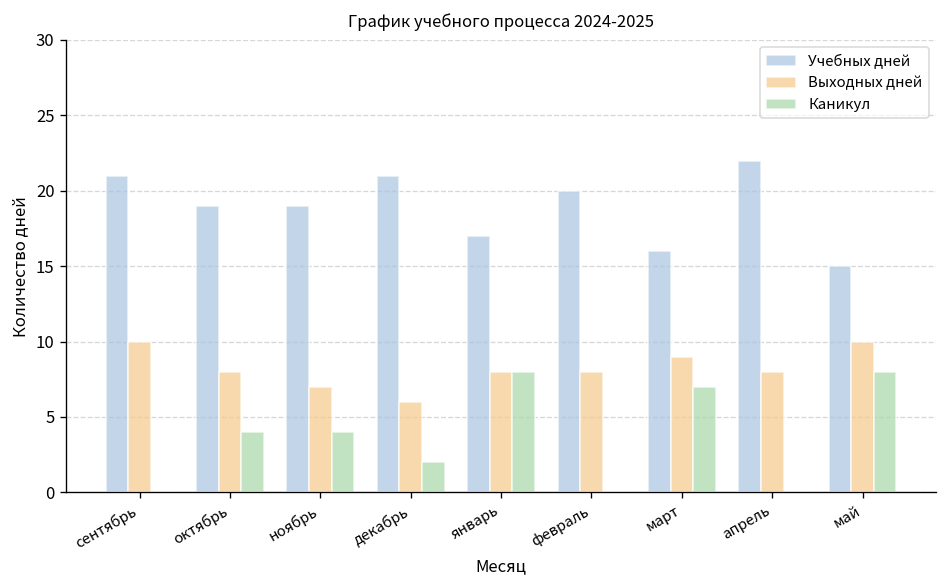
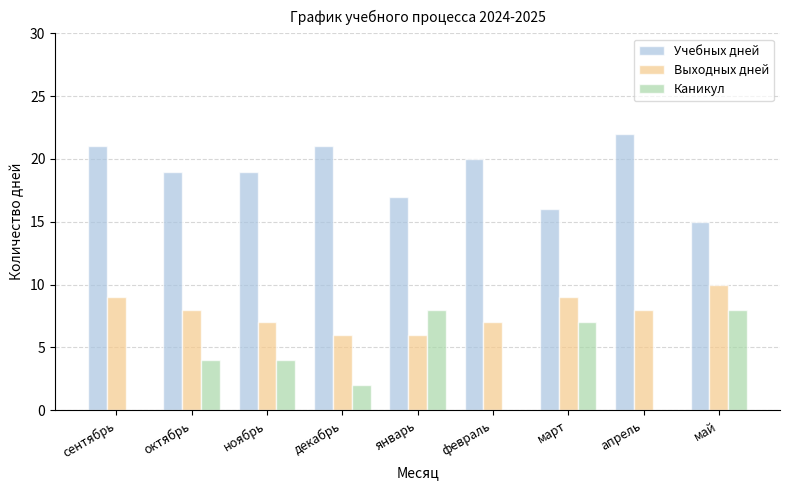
  {
    "Выходных дней": {
-     "сентябрь": 10,
+     "сентябрь": 9,
      "октябрь": 8,
      "ноябрь": 7,
      "декабрь": 6,
-     "январь": 8,
-     "февраль": 8,
+     "январь": 6,
+     "февраль": 7,
      "март": 9,
      "апрель": 8,
      "май": 10
    }
  }
